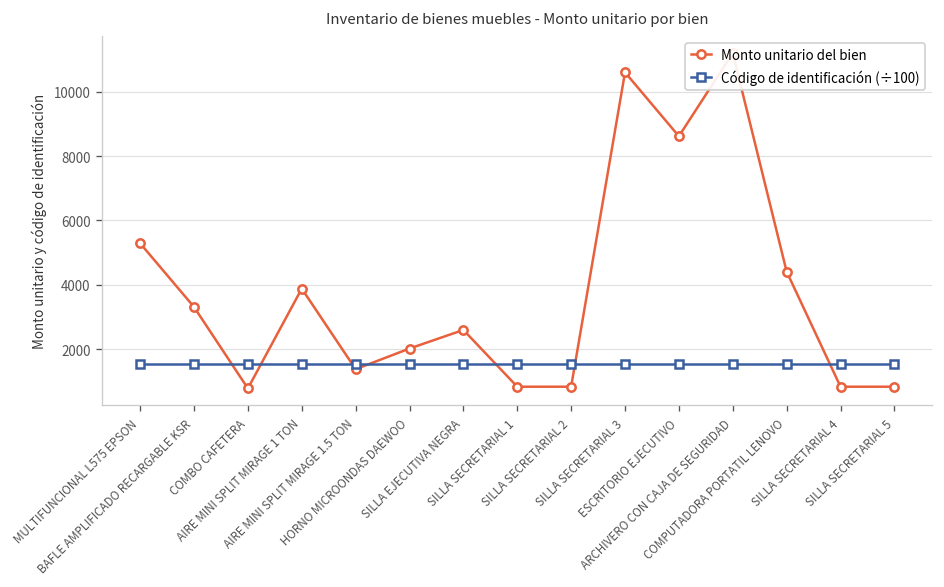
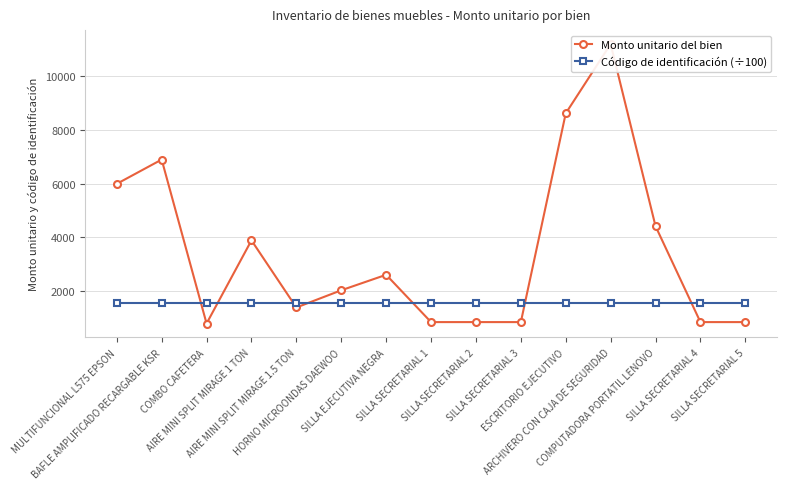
  {
    "Monto unitario del bien": {
-     "MULTIFUNCIONAL L575 EPSON": 5300,
-     "BAFLE AMPLIFICADO RECARGABLE KSR": 3300,
+     "MULTIFUNCIONAL L575 EPSON": 6000,
+     "BAFLE AMPLIFICADO RECARGABLE KSR": 6900,
      "COMBO CAFETERA": 800,
      "AIRE MINI SPLIT MIRAGE 1 TON": 3900,
      "AIRE MINI SPLIT MIRAGE 1.5 TON": 1400,
      "HORNO MICROONDAS DAEWOO": 2000,
      "SILLA EJECUTIVA NEGRA": 2600,
      "SILLA SECRETARIAL 1": 800,
      "SILLA SECRETARIAL 2": 800,
-     "SILLA SECRETARIAL 3": 10600,
+     "SILLA SECRETARIAL 3": 800,
      "ESCRITORIO EJECUTIVO": 8600,
      "COMPUTADORA PORTATIL LENOVO": 4400,
      "SILLA SECRETARIAL 4": 800,
      "SILLA SECRETARIAL 5": 800
    },
    "Código de identificación (÷100)": {
      "MULTIFUNCIONAL L575 EPSON": 1500,
      "BAFLE AMPLIFICADO RECARGABLE KSR": 1500,
      "COMBO CAFETERA": 1500,
      "AIRE MINI SPLIT MIRAGE 1 TON": 1500,
      "AIRE MINI SPLIT MIRAGE 1.5 TON": 1500,
      "HORNO MICROONDAS DAEWOO": 1500,
      "SILLA EJECUTIVA NEGRA": 1500,
      "SILLA SECRETARIAL 1": 1500,
      "SILLA SECRETARIAL 2": 1500,
      "SILLA SECRETARIAL 3": 1500,
      "ESCRITORIO EJECUTIVO": 1500,
      "ARCHIVERO CON CAJA DE SEGURIDAD": 1500,
      "COMPUTADORA PORTATIL LENOVO": 1500,
      "SILLA SECRETARIAL 4": 1500,
      "SILLA SECRETARIAL 5": 1500
    }
  }
